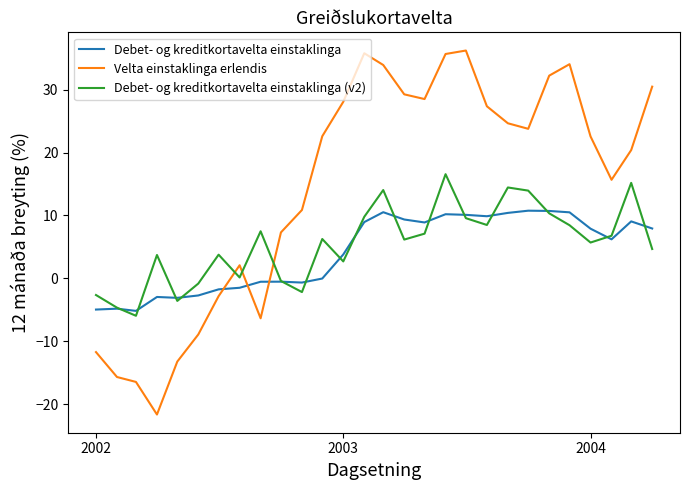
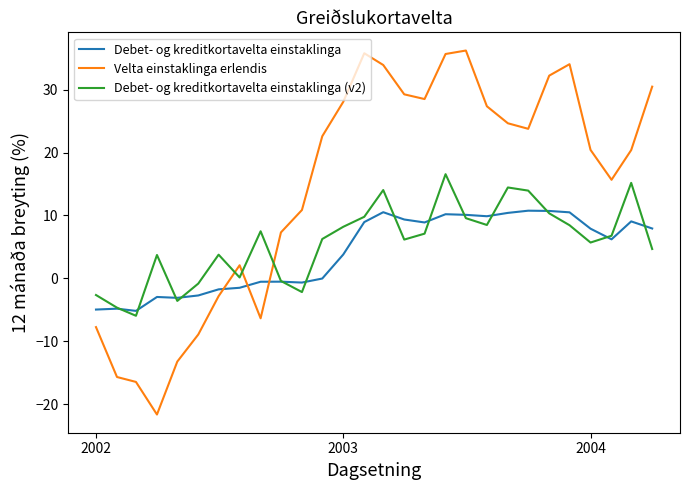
  {
    "Debet- og kreditkortavelta einstaklinga": {
      "2002": -5,
      "2003": 4,
      "2004": 8
    },
    "Velta einstaklinga erlendis": {
-     "2002": -12,
+     "2002": -8,
      "2003": 28,
-     "2004": 23
+     "2004": 20
    },
    "Debet- og kreditkortavelta einstaklinga (v2)": {
      "2002": -3,
-     "2003": 3,
+     "2003": 8,
      "2004": 6
    }
  }
